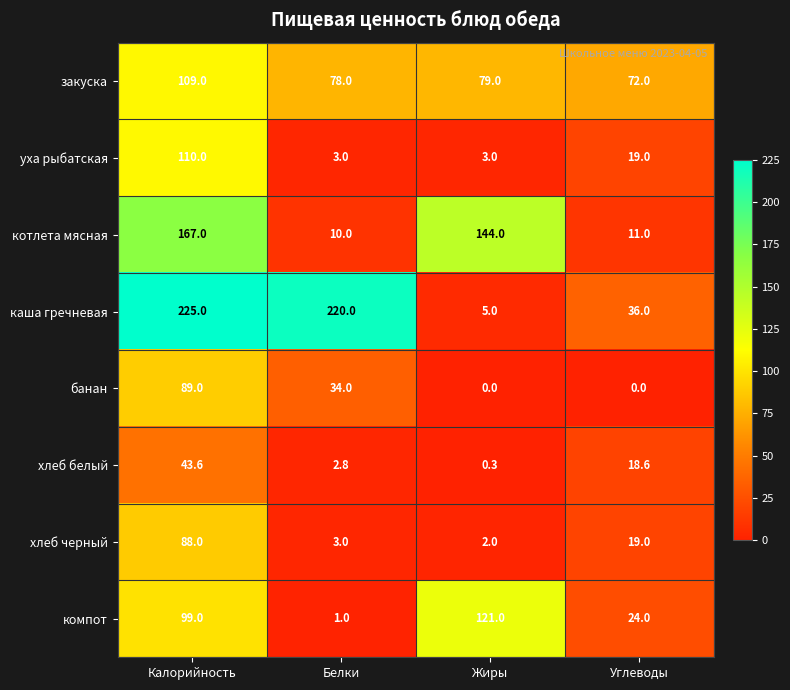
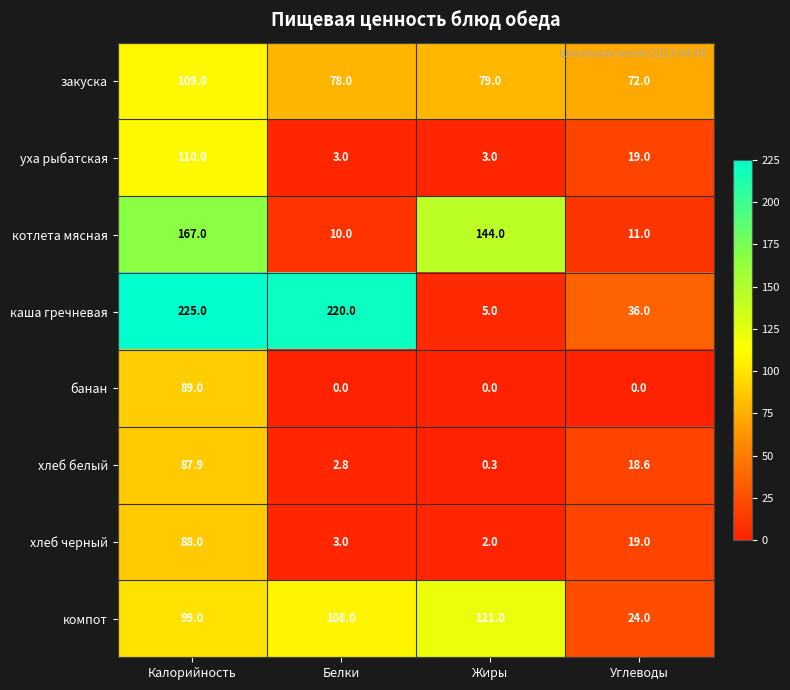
  {
    "закуска": {
      "Калорийность": 109.0,
      "Белки": 78.0,
      "Жиры": 79.0
    },
    "уха рыбатская": {
      "Калорийность": 110.0,
      "Белки": 3.0,
      "Жиры": 3.0,
      "Углеводы": 19.0
    },
    "котлета мясная": {
      "Калорийность": 167.0,
      "Белки": 10.0,
      "Жиры": 144.0,
      "Углеводы": 11.0
    },
    "каша гречневая": {
      "Калорийность": 225.0,
      "Белки": 220.0,
      "Жиры": 5.0,
      "Углеводы": 36.0
    },
    "банан": {
      "Калорийность": 89.0,
-     "Белки": 34.0,
+     "Белки": 0.0,
      "Жиры": 0.0,
      "Углеводы": 0.0
    },
    "хлеб белый": {
-     "Калорийность": 43.6,
+     "Калорийность": 87.9,
      "Белки": 2.8,
      "Жиры": 0.3,
      "Углеводы": 18.6
    },
    "хлеб черный": {
      "Калорийность": 88.0,
      "Белки": 3.0,
      "Жиры": 2.0,
      "Углеводы": 19.0
    },
    "компот": {
      "Калорийность": 99.0,
-     "Белки": 1.0,
+     "Белки": 108.0,
      "Жиры": 121.0,
      "Углеводы": 24.0
    }
  }
